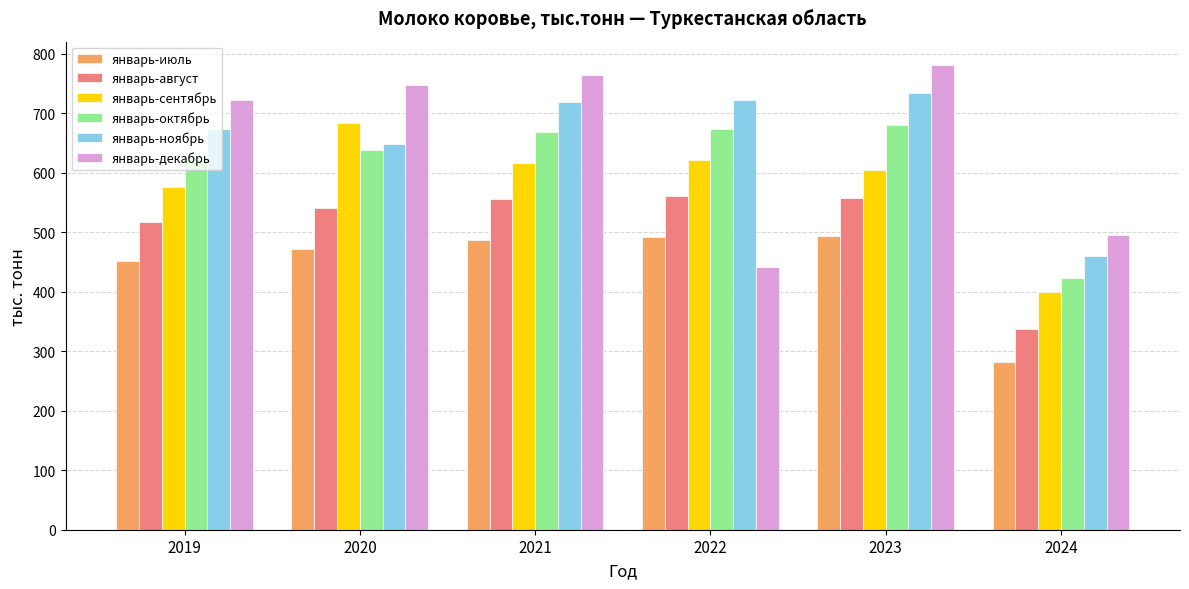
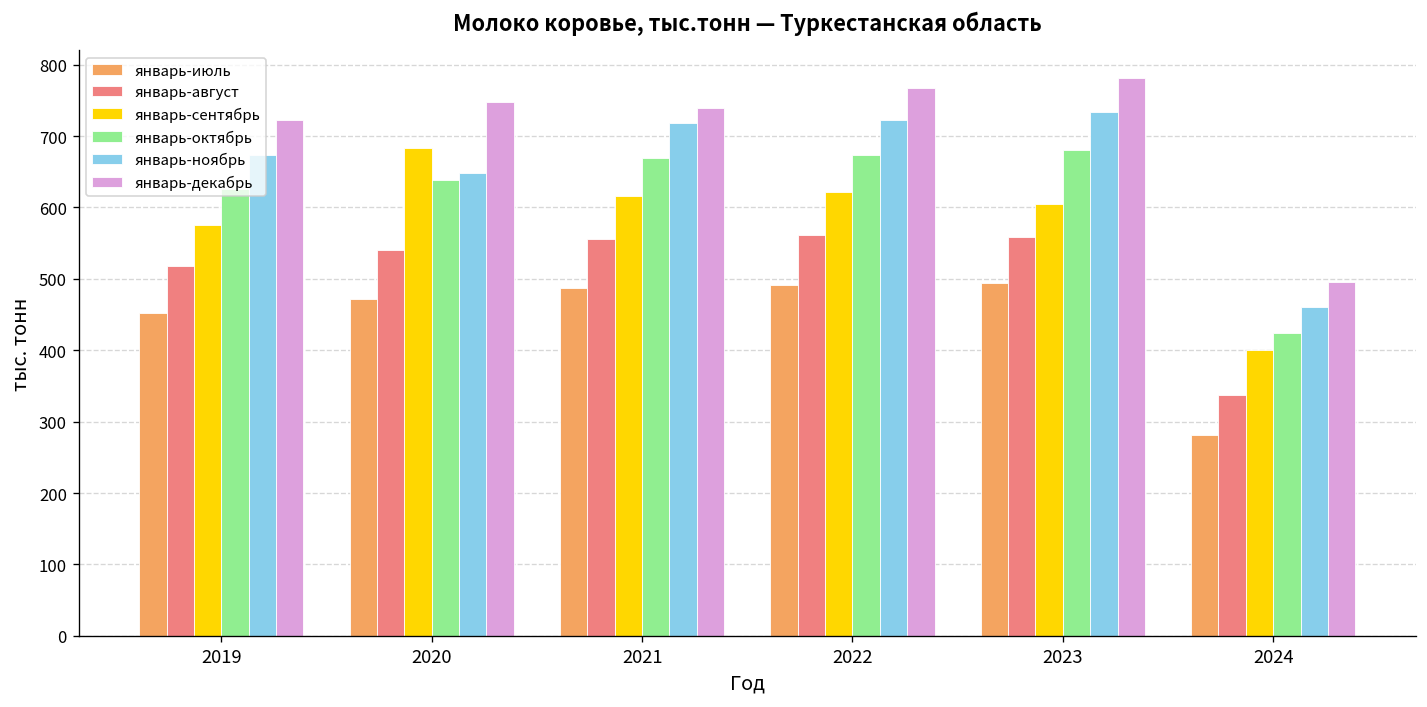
  {
    "январь-сентябрь": {
      "2019": 580,
      "2020": 680,
      "2021": 620,
      "2022": 620,
      "2023": 600,
      "2024": 400
    },
    "январь-октябрь": {
      "2020": 640,
      "2021": 670,
      "2022": 670,
      "2023": 680,
      "2024": 420
    },
    "январь-ноябрь": {
      "2020": 650,
      "2021": 720,
      "2022": 720,
      "2023": 730,
      "2024": 460
    },
    "январь-декабрь": {
      "2019": 720,
      "2020": 750,
-     "2021": 760,
-     "2022": 440,
+     "2021": 740,
+     "2022": 770,
      "2023": 780,
      "2024": 500
    }
  }
